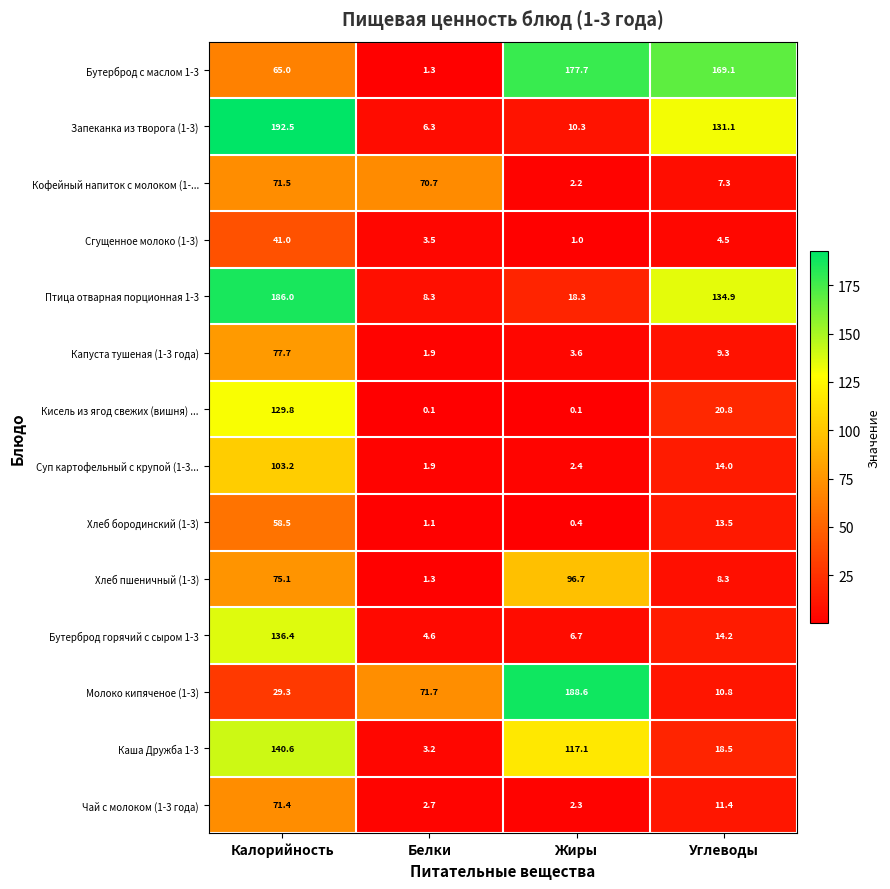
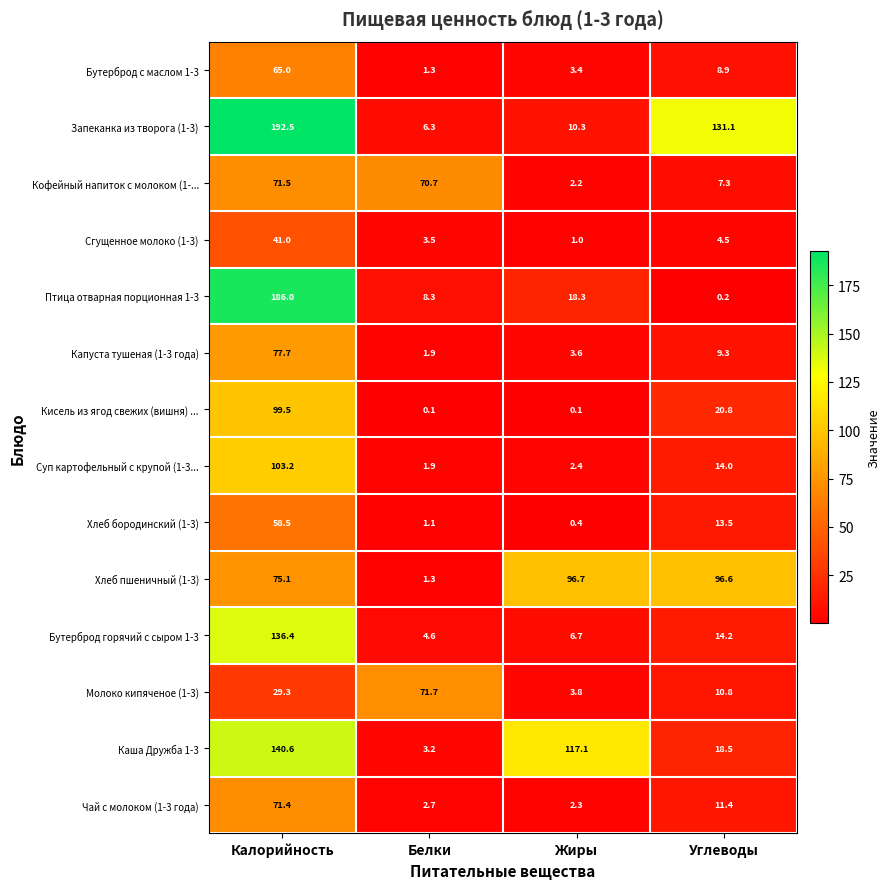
  {
    "Бутерброд с маслом 1-3": {
      "Калорийность": 65.0,
      "Белки": 1.3,
-     "Жиры": 177.7,
-     "Углеводы": 169.1
+     "Жиры": 3.4,
+     "Углеводы": 8.9
    },
    "Запеканка из творога (1-3)": {
      "Калорийность": 192.5,
      "Белки": 6.3,
      "Жиры": 10.3,
      "Углеводы": 131.1
    },
    "Кофейный напиток с молоком (1-...": {
      "Калорийность": 71.5,
      "Белки": 70.7,
      "Жиры": 2.2,
      "Углеводы": 7.3
    },
    "Сгущенное молоко (1-3)": {
      "Калорийность": 41.0,
      "Белки": 3.5,
      "Жиры": 1.0,
      "Углеводы": 4.5
    },
    "Птица отварная порционная 1-3": {
      "Калорийность": 186.0,
      "Белки": 8.3,
      "Жиры": 18.3,
-     "Углеводы": 134.9
+     "Углеводы": 0.2
    },
    "Капуста тушеная (1-3 года)": {
      "Калорийность": 77.7,
      "Белки": 1.9,
      "Жиры": 3.6,
      "Углеводы": 9.3
    },
    "Кисель из ягод свежих (вишня) ...": {
-     "Калорийность": 129.8,
+     "Калорийность": 99.5,
      "Белки": 0.1,
      "Жиры": 0.1,
      "Углеводы": 20.8
    },
    "Суп картофельный с крупой (1-3...": {
      "Калорийность": 103.2,
      "Белки": 1.9,
      "Жиры": 2.4,
      "Углеводы": 14.0
    },
    "Хлеб бородинский (1-3)": {
      "Калорийность": 58.5,
      "Белки": 1.1,
      "Жиры": 0.4,
      "Углеводы": 13.5
    },
    "Хлеб пшеничный (1-3)": {
      "Калорийность": 75.1,
      "Белки": 1.3,
      "Жиры": 96.7,
-     "Углеводы": 8.3
+     "Углеводы": 96.6
    },
    "Бутерброд горячий с сыром 1-3": {
      "Калорийность": 136.4,
      "Белки": 4.6,
      "Жиры": 6.7,
      "Углеводы": 14.2
    },
    "Молоко кипяченое (1-3)": {
      "Калорийность": 29.3,
      "Белки": 71.7,
-     "Жиры": 188.6,
+     "Жиры": 3.8,
      "Углеводы": 10.8
    },
    "Каша Дружба 1-3": {
      "Калорийность": 140.6,
      "Белки": 3.2,
      "Жиры": 117.1,
      "Углеводы": 18.5
    },
    "Чай с молоком (1-3 года)": {
      "Калорийность": 71.4,
      "Белки": 2.7,
      "Жиры": 2.3,
      "Углеводы": 11.4
    }
  }
